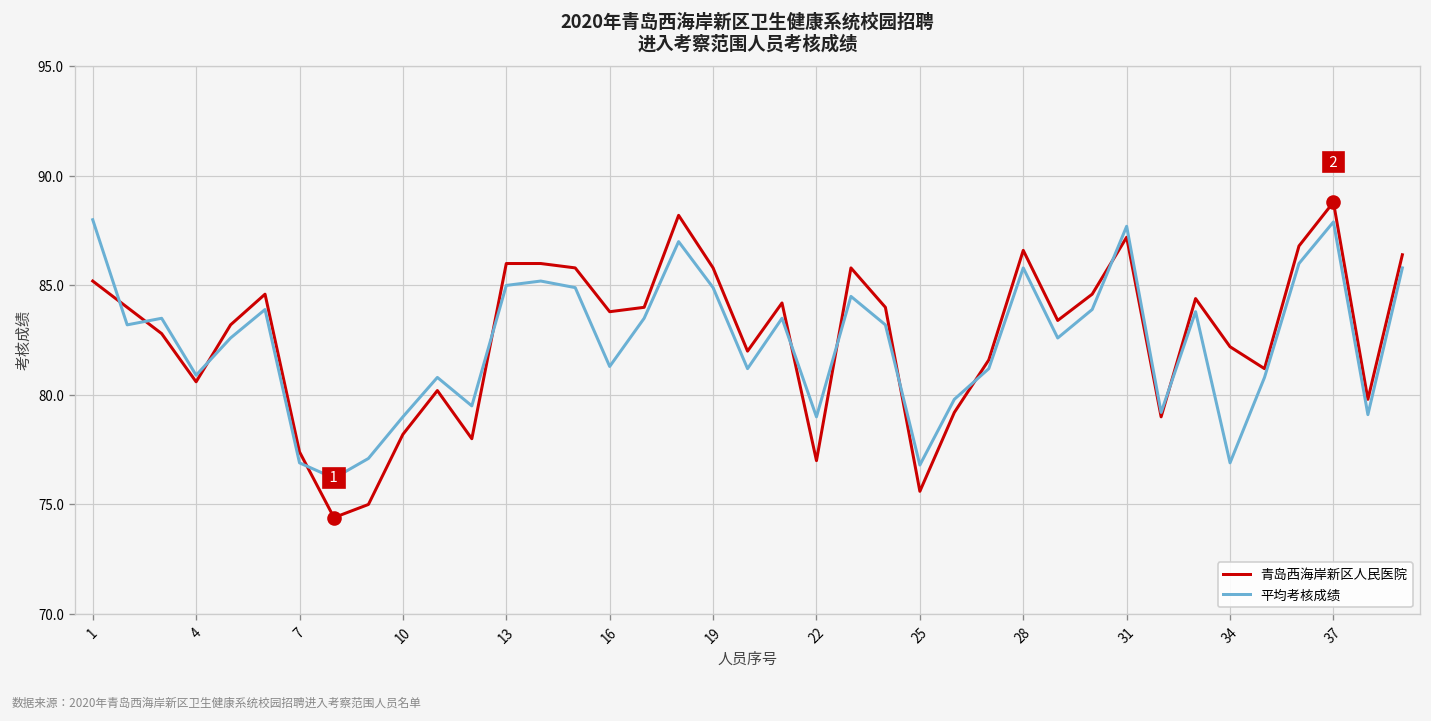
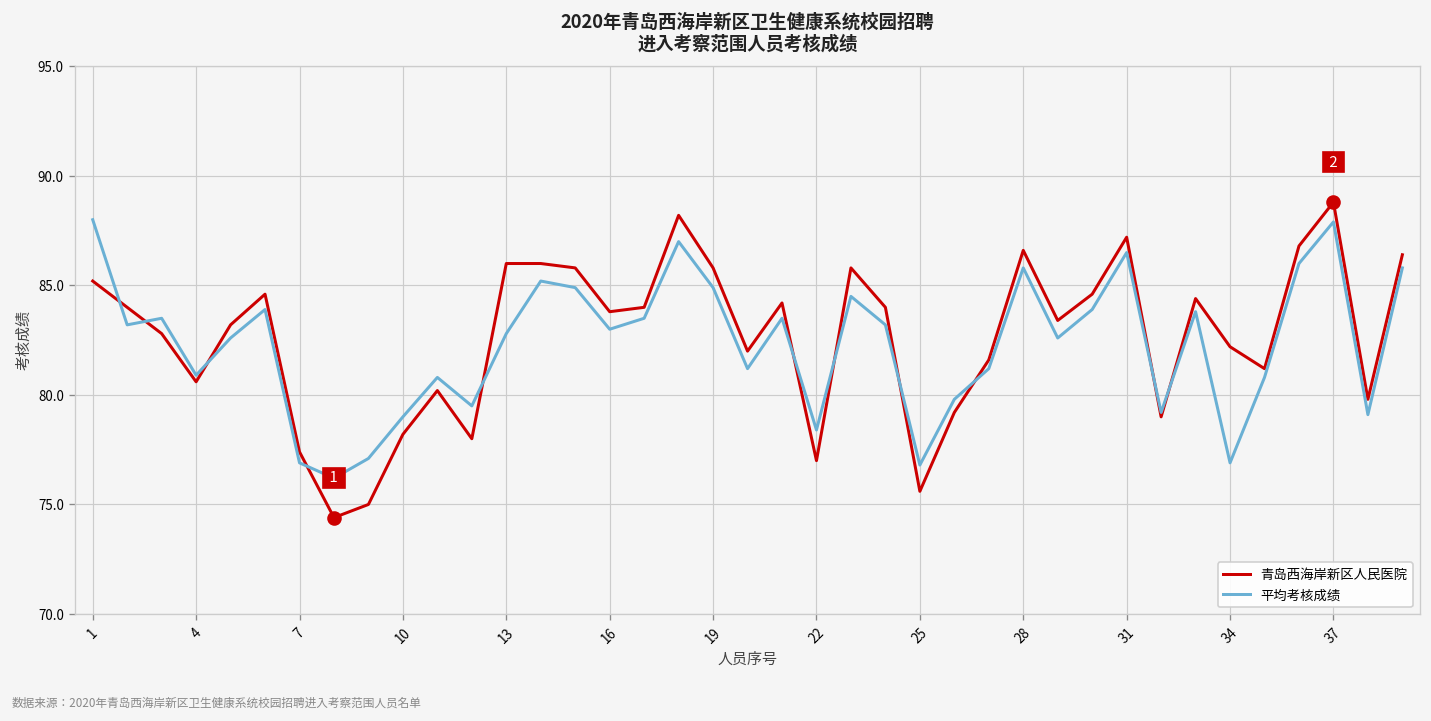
  {
    "平均考核成绩": {
      "1": 88.0,
      "4": 80.9,
      "7": 76.9,
      "10": 79.0,
-     "13": 85.0,
-     "16": 81.3,
+     "13": 82.8,
+     "16": 83.0,
      "19": 84.9,
-     "22": 79.0,
+     "22": 78.4,
      "25": 76.8,
      "28": 85.8,
-     "31": 87.7,
+     "31": 86.5,
      "34": 76.9,
      "37": 87.9
    }
  }
